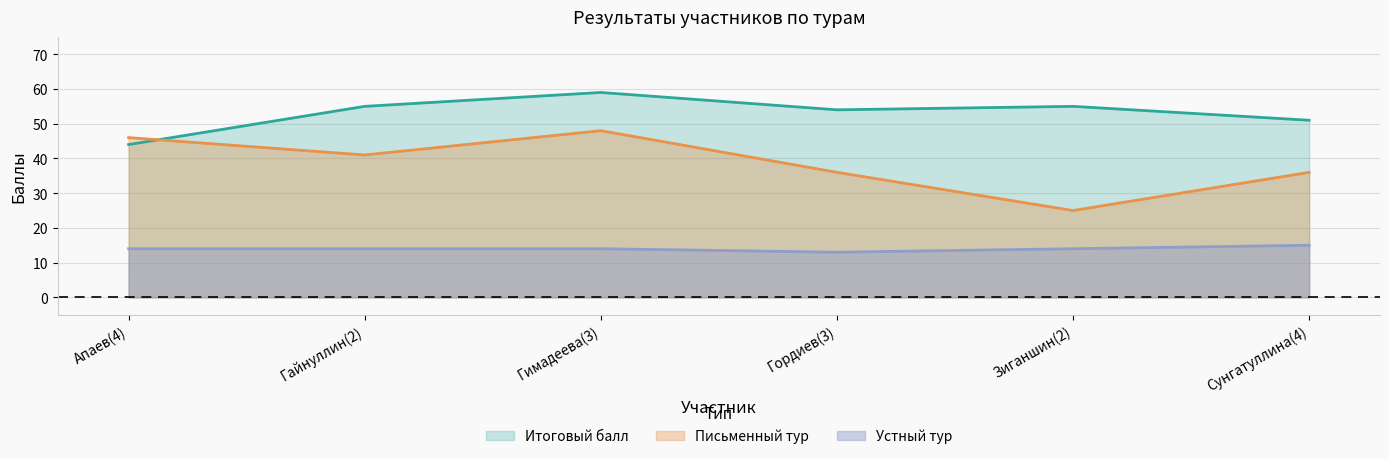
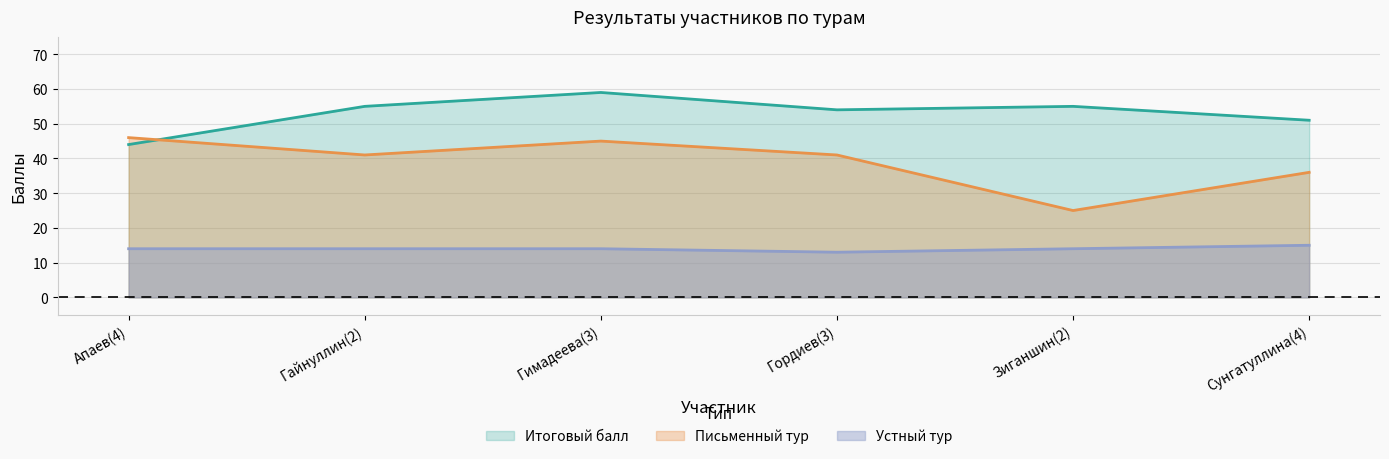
  {
    "Письменный тур": {
      "Апаев(4)": 46,
      "Гайнуллин(2)": 41,
-     "Гимадеева(3)": 48,
-     "Гордиев(3)": 36,
+     "Гимадеева(3)": 45,
+     "Гордиев(3)": 41,
      "Зиганшин(2)": 25,
      "Сунгатуллина(4)": 36
    }
  }
